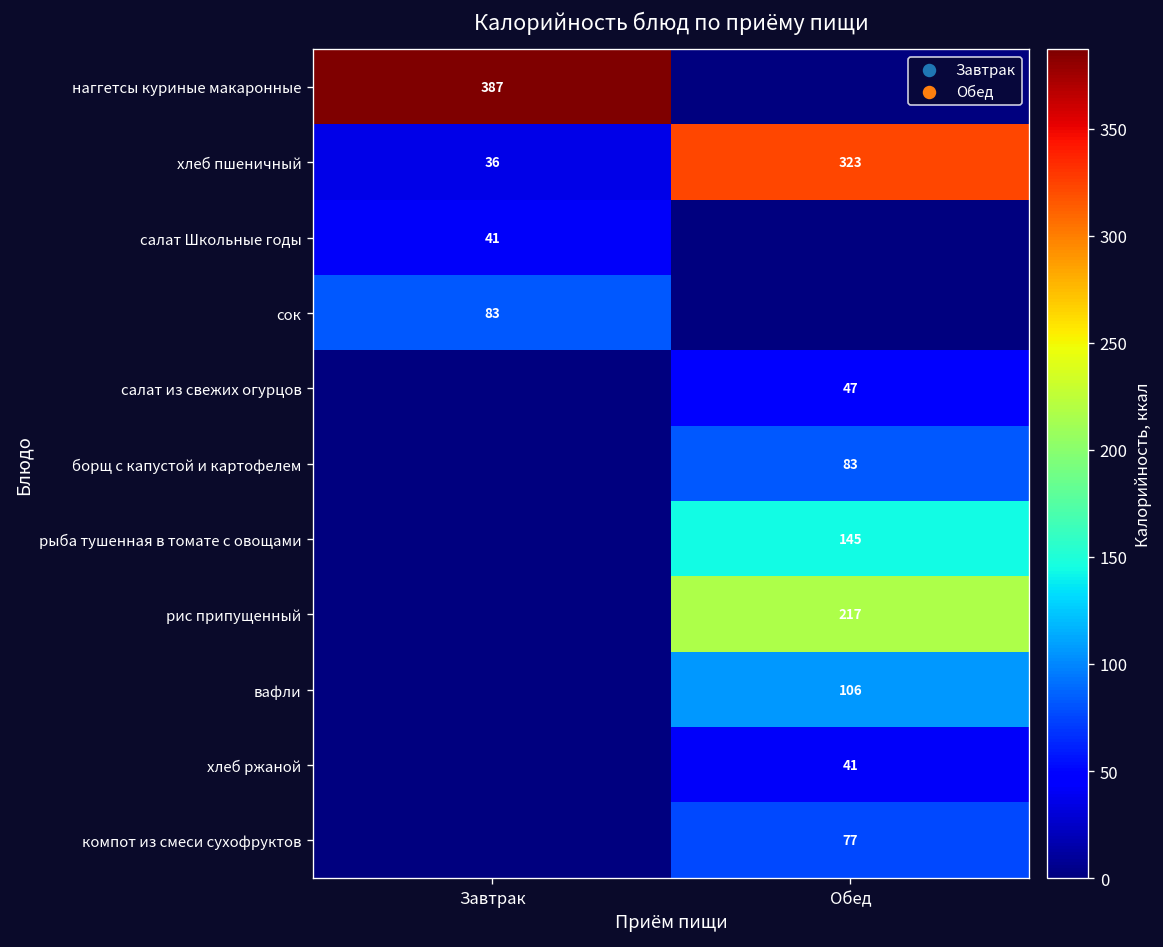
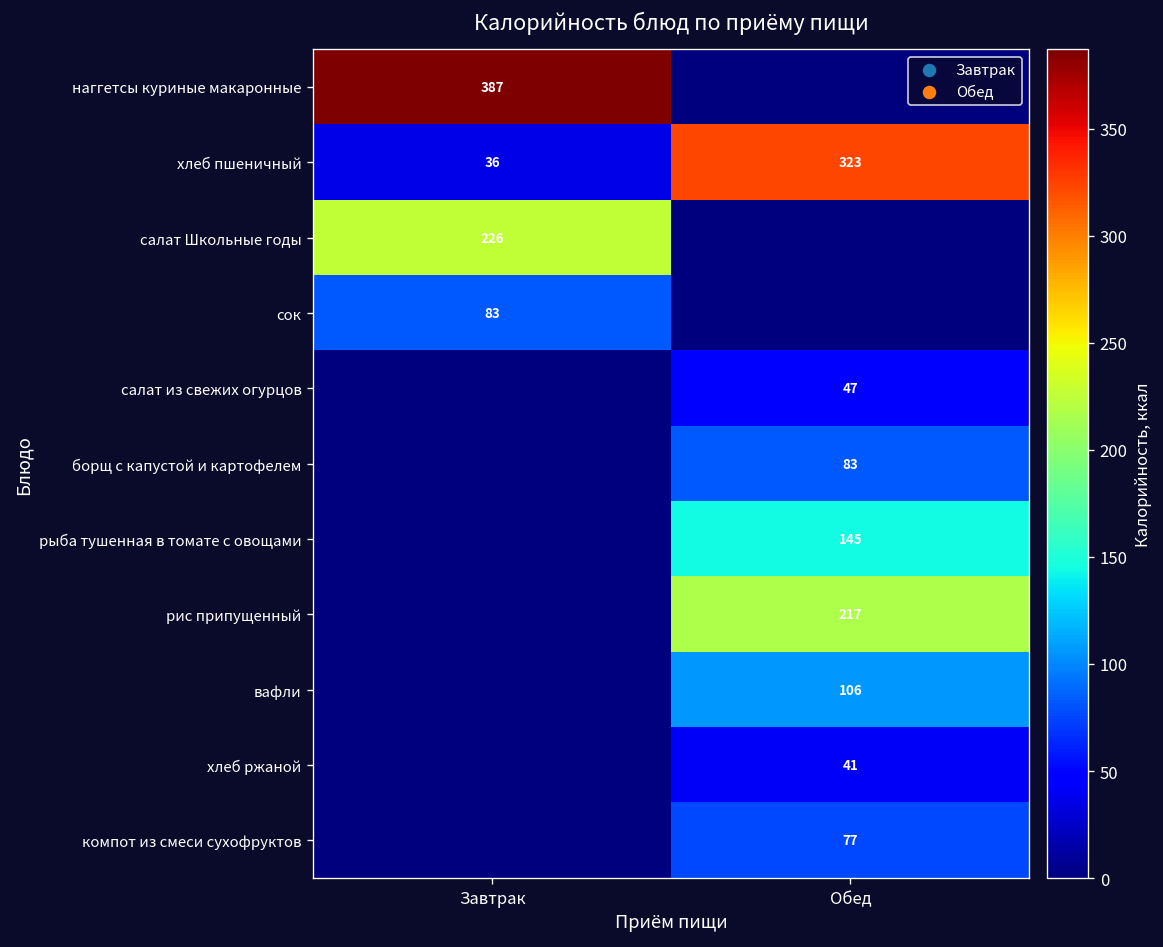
  {
    "наггетсы куриные макаронные": {
      "Завтрак": 387
    },
    "хлеб пшеничный": {
      "Завтрак": 36,
      "Обед": 323
    },
    "салат Школьные годы": {
-     "Завтрак": 41
+     "Завтрак": 226
    },
    "сок": {
      "Завтрак": 83
    },
    "салат из свежих огурцов": {
      "Обед": 47
    },
    "борщ с капустой и картофелем": {
      "Обед": 83
    },
    "рыба тушенная в томате с овощами": {
      "Обед": 145
    },
    "рис припущенный": {
      "Обед": 217
    },
    "вафли": {
      "Обед": 106
    },
    "хлеб ржаной": {
      "Обед": 41
    },
    "компот из смеси сухофруктов": {
      "Обед": 77
    }
  }
